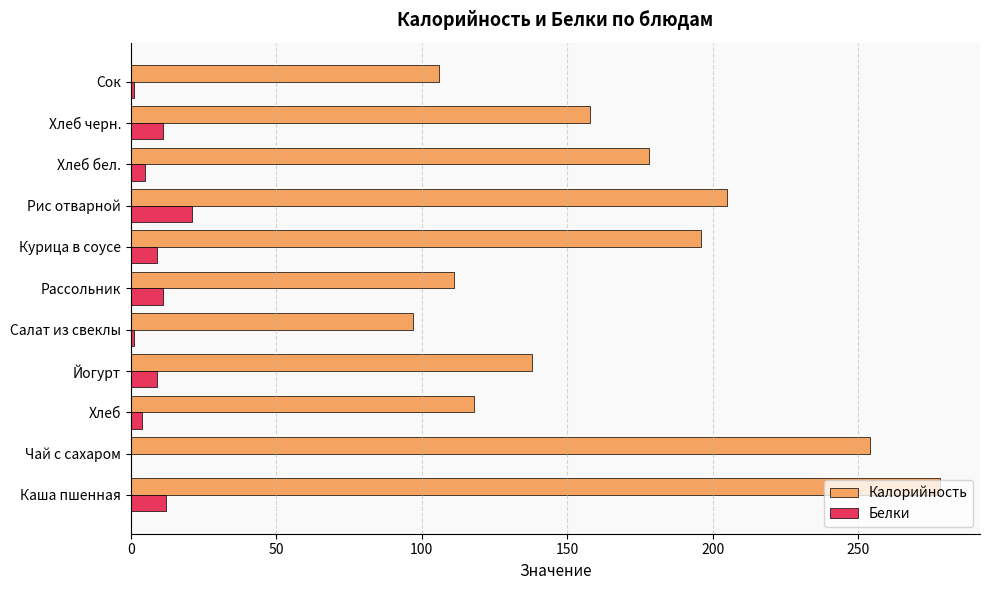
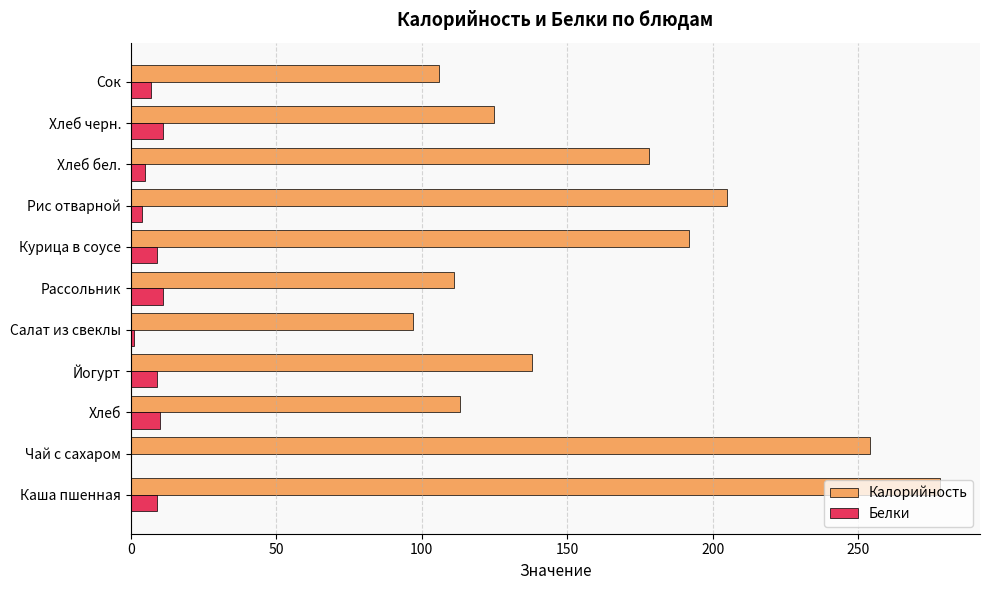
  {
    "Калорийность": {
      "Сок": 106,
-     "Хлеб черн.": 158,
+     "Хлеб черн.": 125,
      "Хлеб бел.": 178,
      "Рис отварной": 205,
-     "Курица в соусе": 196,
+     "Курица в соусе": 192,
      "Рассольник": 111,
      "Салат из свеклы": 97,
      "Йогурт": 138,
-     "Хлеб": 118,
+     "Хлеб": 113,
      "Чай с сахаром": 254
    },
    "Белки": {
-     "Сок": 1,
+     "Сок": 7,
      "Хлеб черн.": 11,
      "Хлеб бел.": 5,
-     "Рис отварной": 21,
+     "Рис отварной": 4,
      "Курица в соусе": 9,
      "Рассольник": 11,
      "Салат из свеклы": 1,
      "Йогурт": 9,
-     "Хлеб": 4,
-     "Каша пшенная": 12
+     "Хлеб": 10,
+     "Каша пшенная": 9
    }
  }
